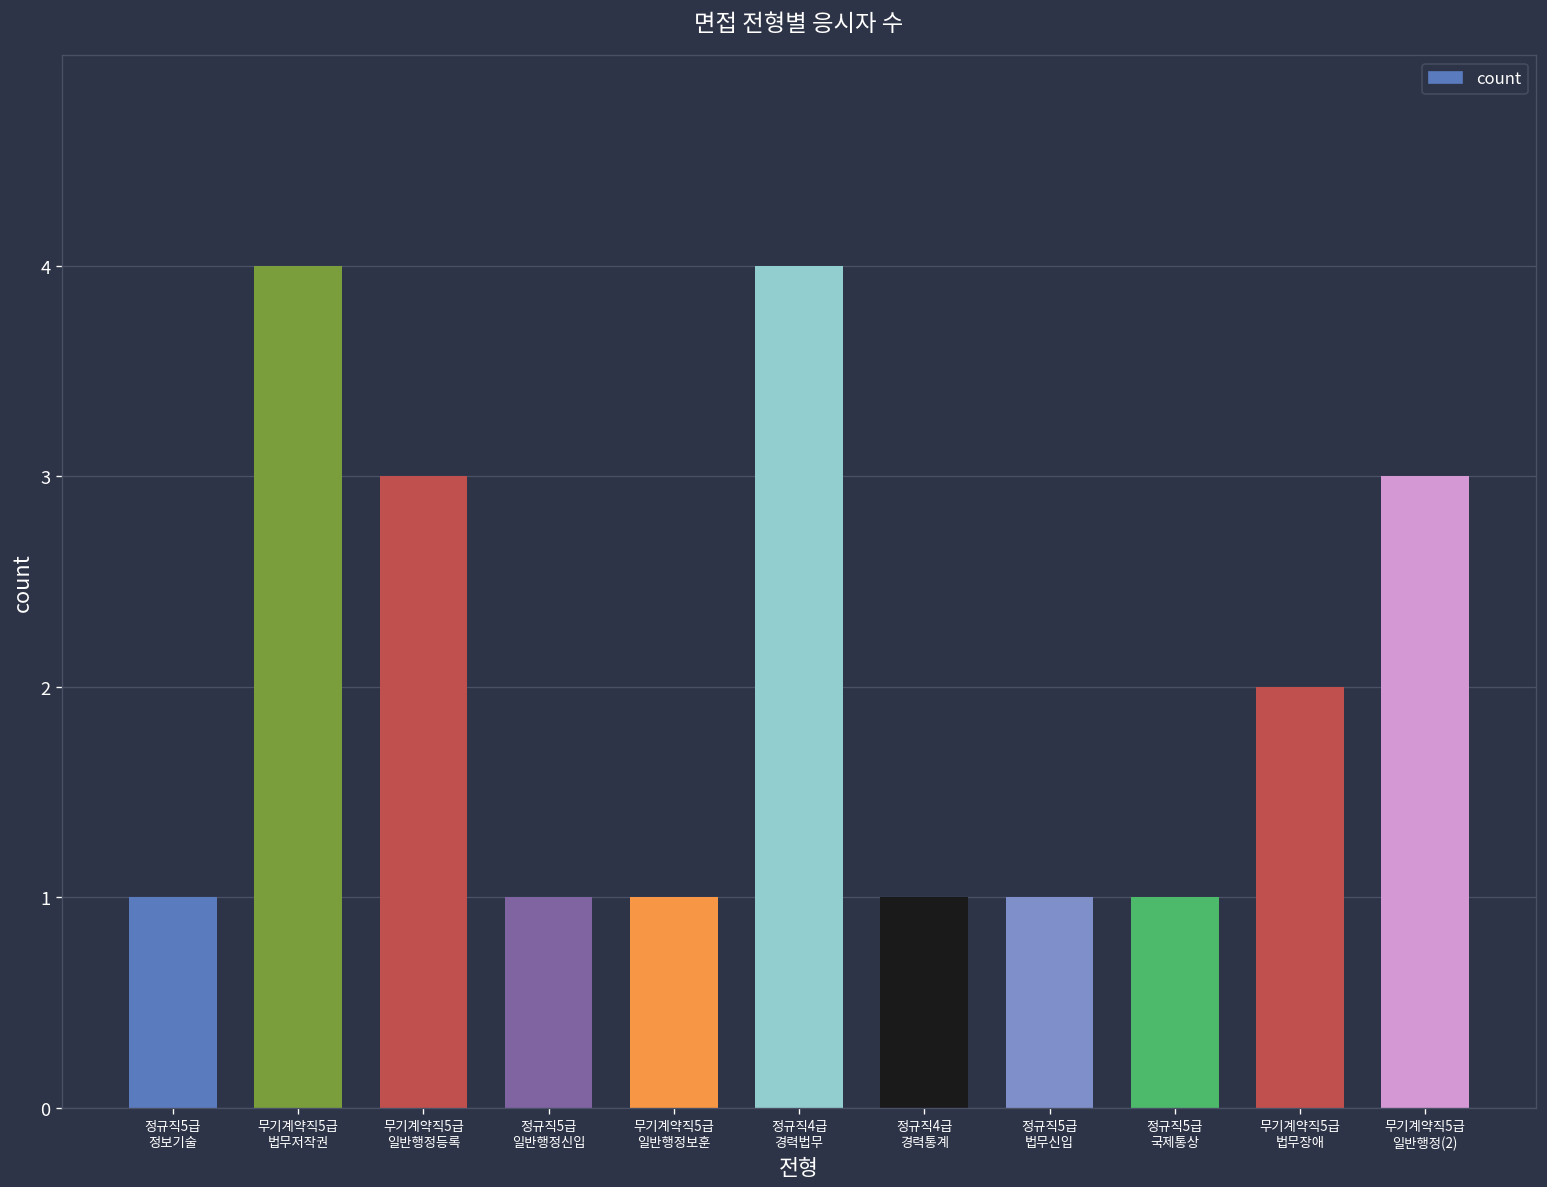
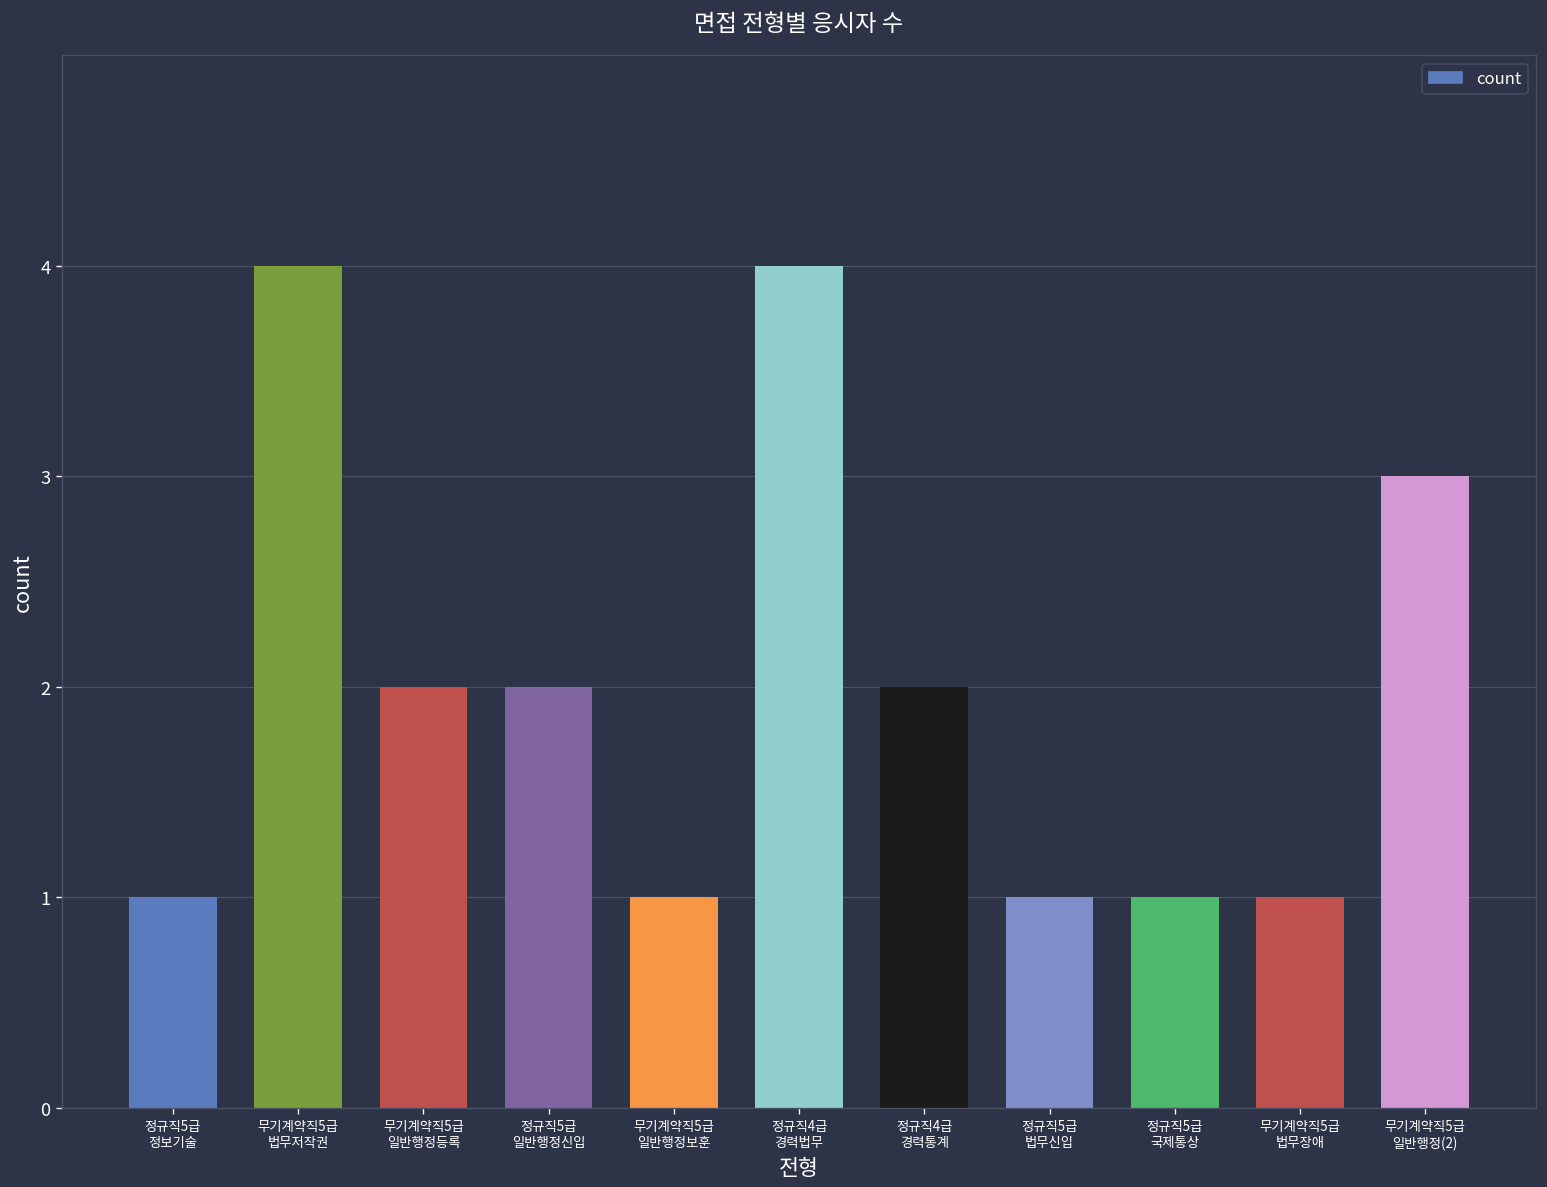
  {
    "정규직5급 정보기술": 1,
    "무기계약직5급 법무저작권": 4,
-   "무기계약직5급 일반행정등록": 3,
-   "정규직5급 일반행정신입": 1,
+   "무기계약직5급 일반행정등록": 2,
+   "정규직5급 일반행정신입": 2,
    "무기계약직5급 일반행정보훈": 1,
    "정규직4급 경력법무": 4,
-   "정규직4급 경력통계": 1,
+   "정규직4급 경력통계": 2,
    "정규직5급 법무신입": 1,
    "정규직5급 국제통상": 1,
-   "무기계약직5급 법무장애": 2,
+   "무기계약직5급 법무장애": 1,
    "무기계약직5급 일반행정(2)": 3
  }
